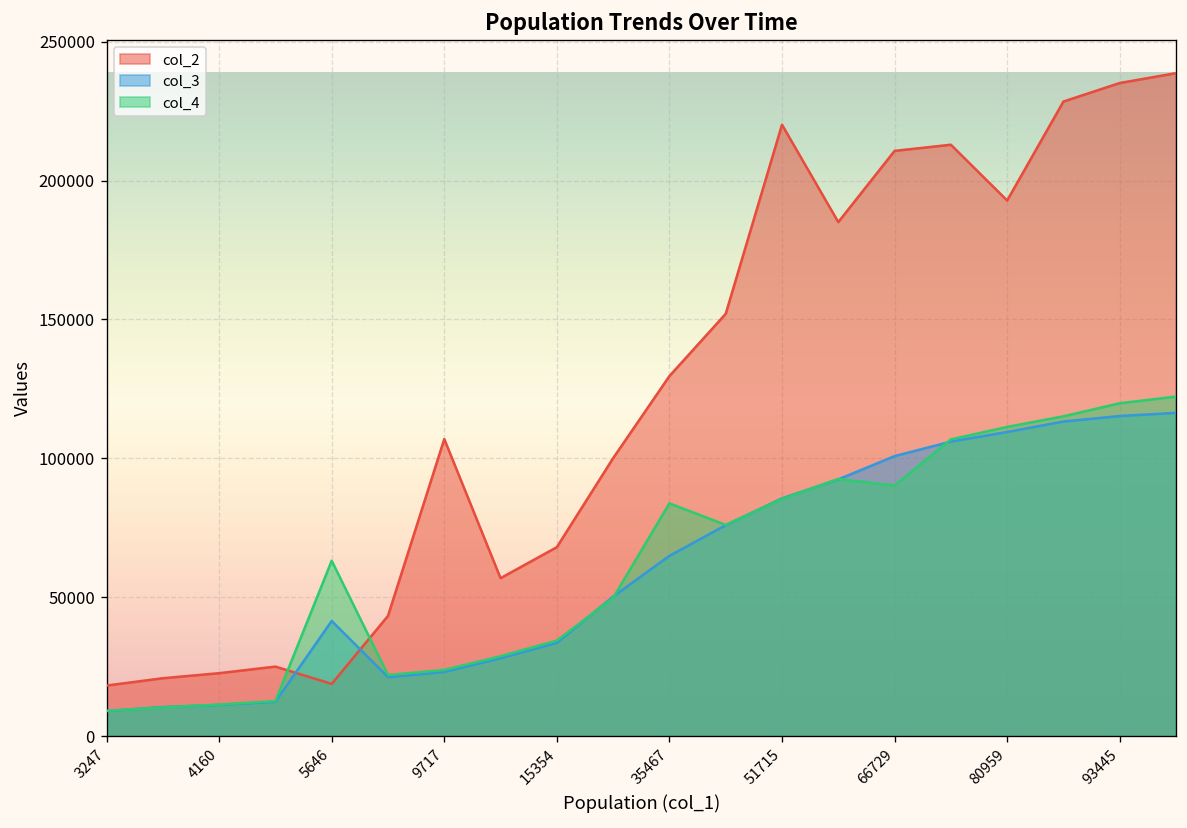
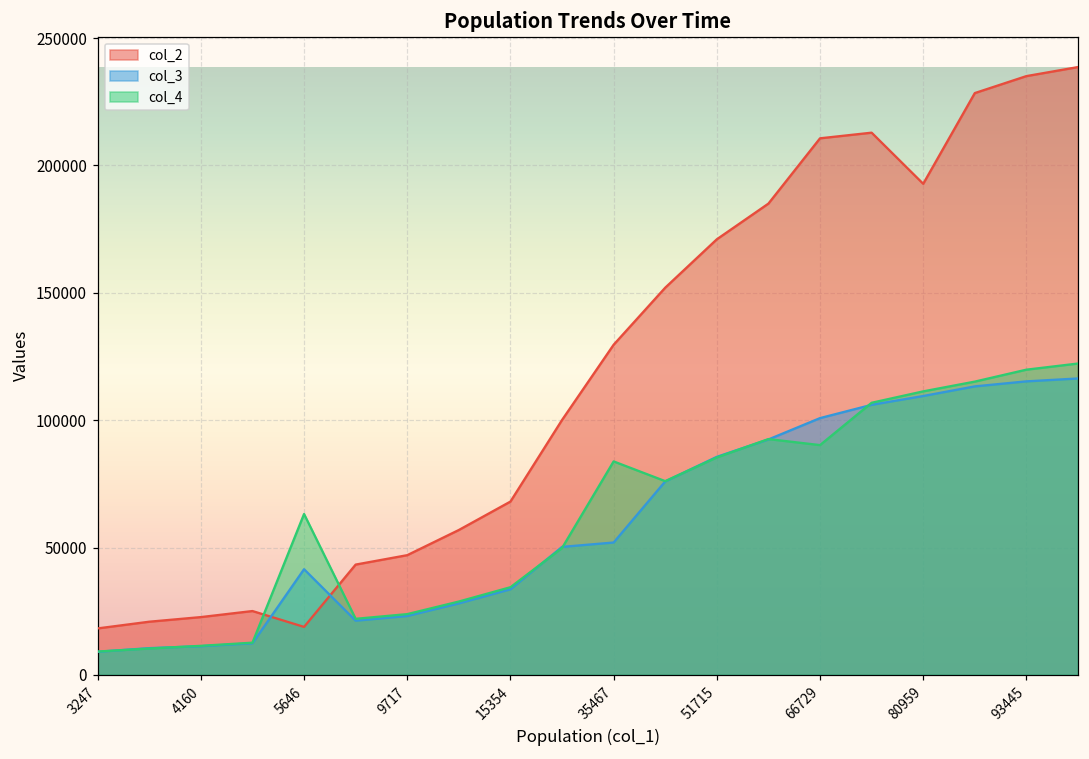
  {
    "col_2": {
      "3247": 18000,
      "4160": 23000,
      "5646": 19000,
-     "9717": 107000,
+     "9717": 47000,
      "15354": 68000,
      "35467": 130000,
-     "51715": 220000,
+     "51715": 171000,
      "66729": 211000,
      "80959": 193000,
      "93445": 235000
    },
    "col_3": {
      "5646": 41000,
-     "35467": 65000,
+     "35467": 52000,
      "66729": 101000,
      "80959": 109000,
      "93445": 115000
    },
    "col_4": {
      "5646": 63000,
      "35467": 84000,
      "66729": 90000,
      "80959": 111000,
      "93445": 120000
    }
  }
